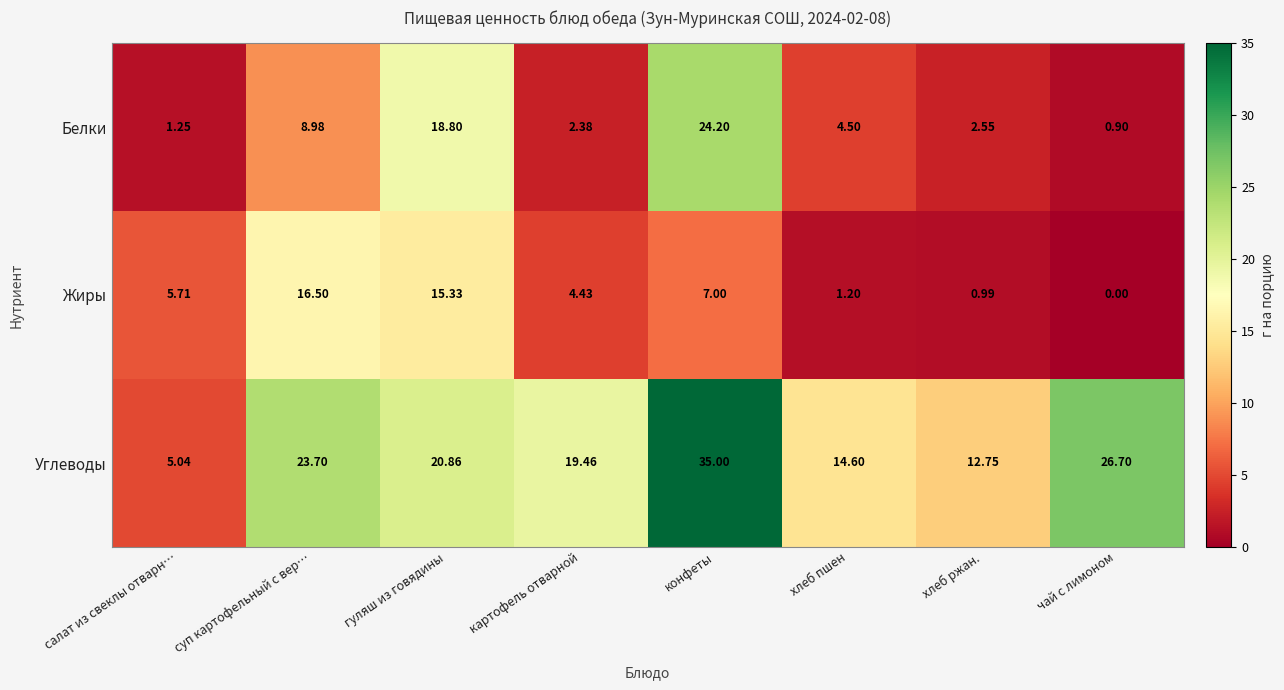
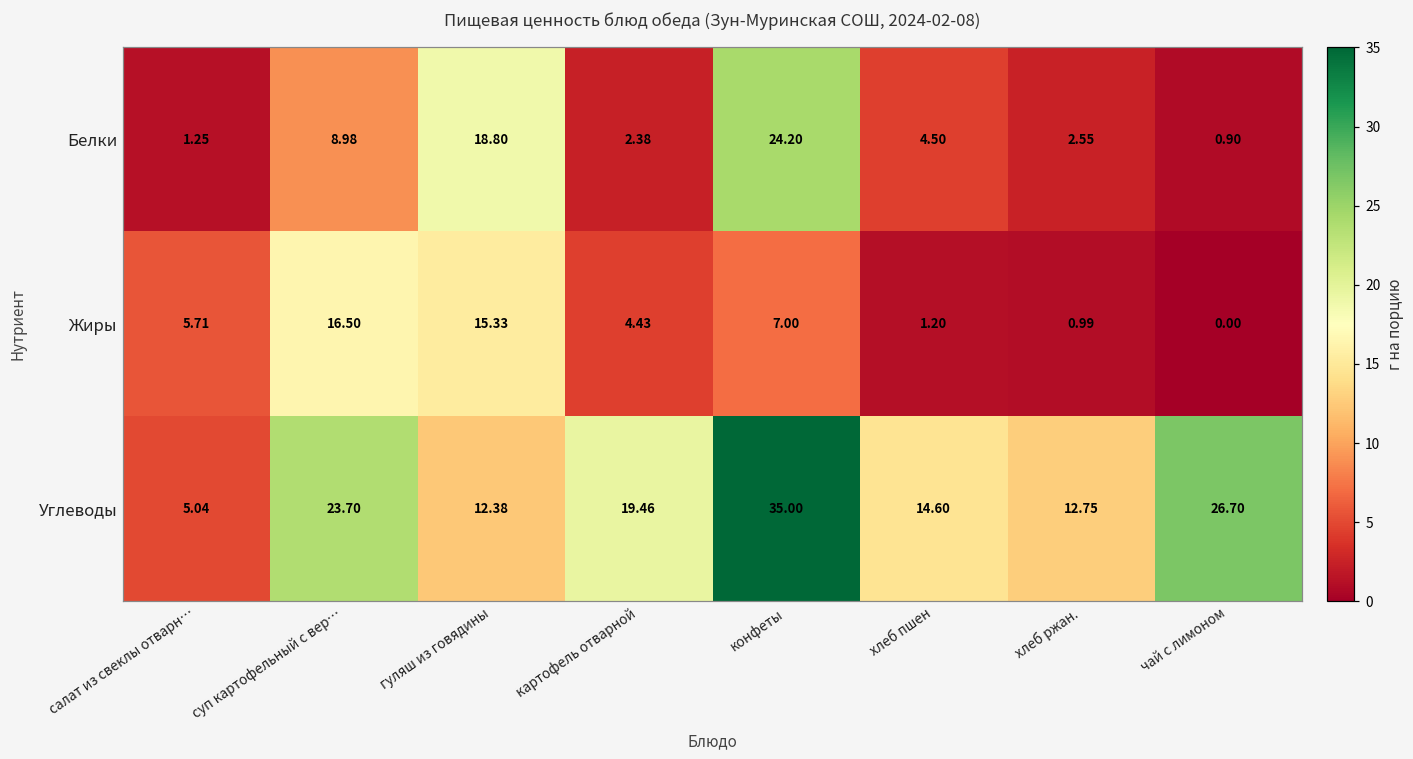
  {
    "Белки": {
      "салат из свеклы отварн…": 1.25,
      "суп картофельный с вер…": 8.98,
      "гуляш из говядины": 18.80,
      "картофель отварной": 2.38,
      "конфеты": 24.20,
      "хлеб пшен": 4.50,
      "хлеб ржан.": 2.55,
      "чай с лимоном": 0.90
    },
    "Жиры": {
      "салат из свеклы отварн…": 5.71,
      "суп картофельный с вер…": 16.50,
      "гуляш из говядины": 15.33,
      "картофель отварной": 4.43,
      "конфеты": 7.00,
      "хлеб пшен": 1.20,
      "хлеб ржан.": 0.99,
      "чай с лимоном": 0.00
    },
    "Углеводы": {
      "салат из свеклы отварн…": 5.04,
      "суп картофельный с вер…": 23.70,
-     "гуляш из говядины": 20.86,
+     "гуляш из говядины": 12.38,
      "картофель отварной": 19.46,
      "конфеты": 35.00,
      "хлеб пшен": 14.60,
      "хлеб ржан.": 12.75,
      "чай с лимоном": 26.70
    }
  }
